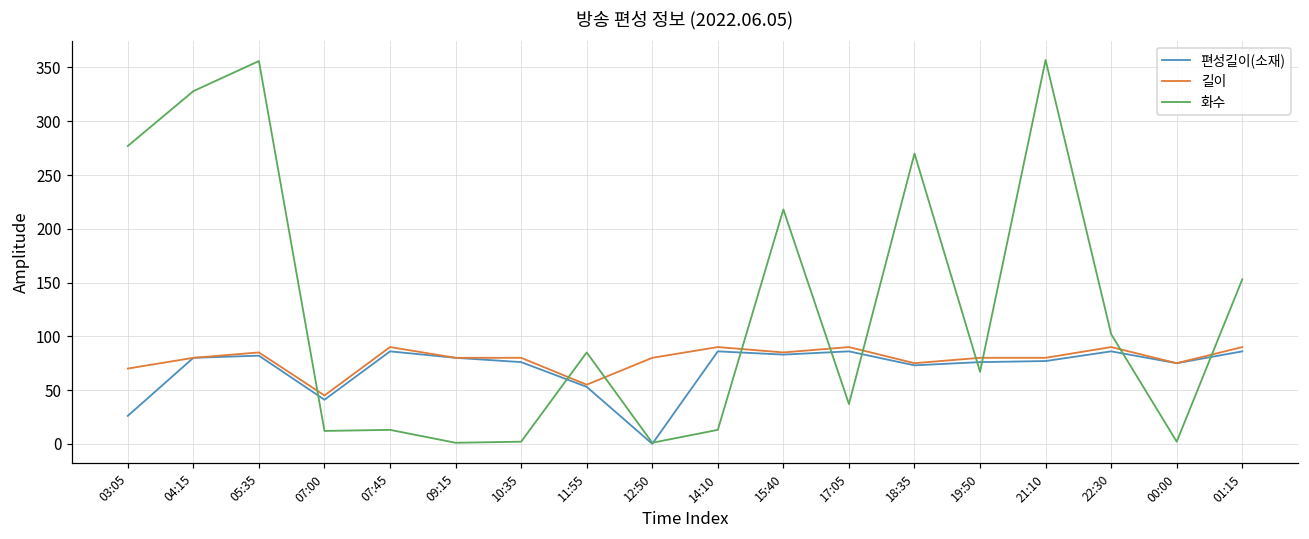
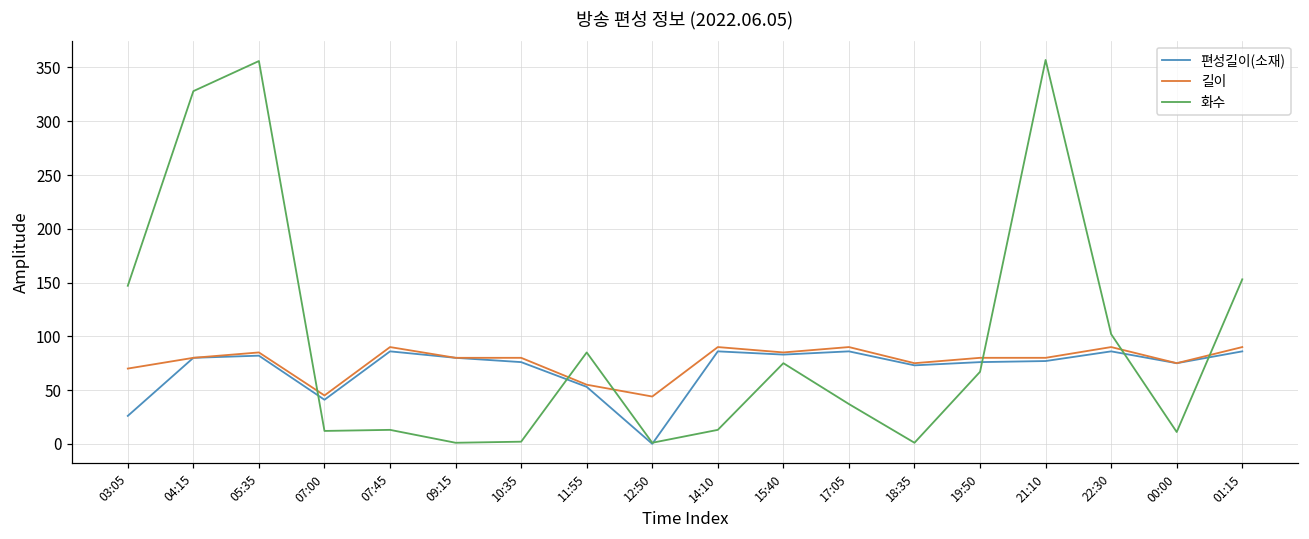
  {
    "편성길이(소재)": {
      "03:05": 30,
      "05:35": 80,
      "07:00": 40,
      "07:45": 90,
      "10:35": 80,
      "14:10": 90,
      "17:05": 90,
      "19:50": 80,
      "21:10": 80,
      "22:30": 90,
      "01:15": 90
    },
    "길이": {
      "03:05": 70,
      "05:35": 90,
      "07:00": 50,
      "07:45": 90,
      "10:35": 80,
-     "12:50": 80,
+     "12:50": 40,
      "14:10": 90,
      "17:05": 90,
      "19:50": 80,
      "21:10": 80,
      "22:30": 90,
      "01:15": 90
    },
    "화수": {
-     "03:05": 280,
+     "03:05": 150,
      "04:15": 330,
      "05:35": 360,
      "07:00": 10,
      "07:45": 10,
      "09:15": 0,
      "10:35": 0,
      "11:55": 90,
      "14:10": 10,
-     "15:40": 220,
+     "15:40": 80,
      "17:05": 40,
-     "18:35": 270,
+     "18:35": 0,
      "19:50": 70,
      "21:10": 360,
      "22:30": 100,
-     "00:00": 0,
+     "00:00": 10,
      "01:15": 150
    }
  }
